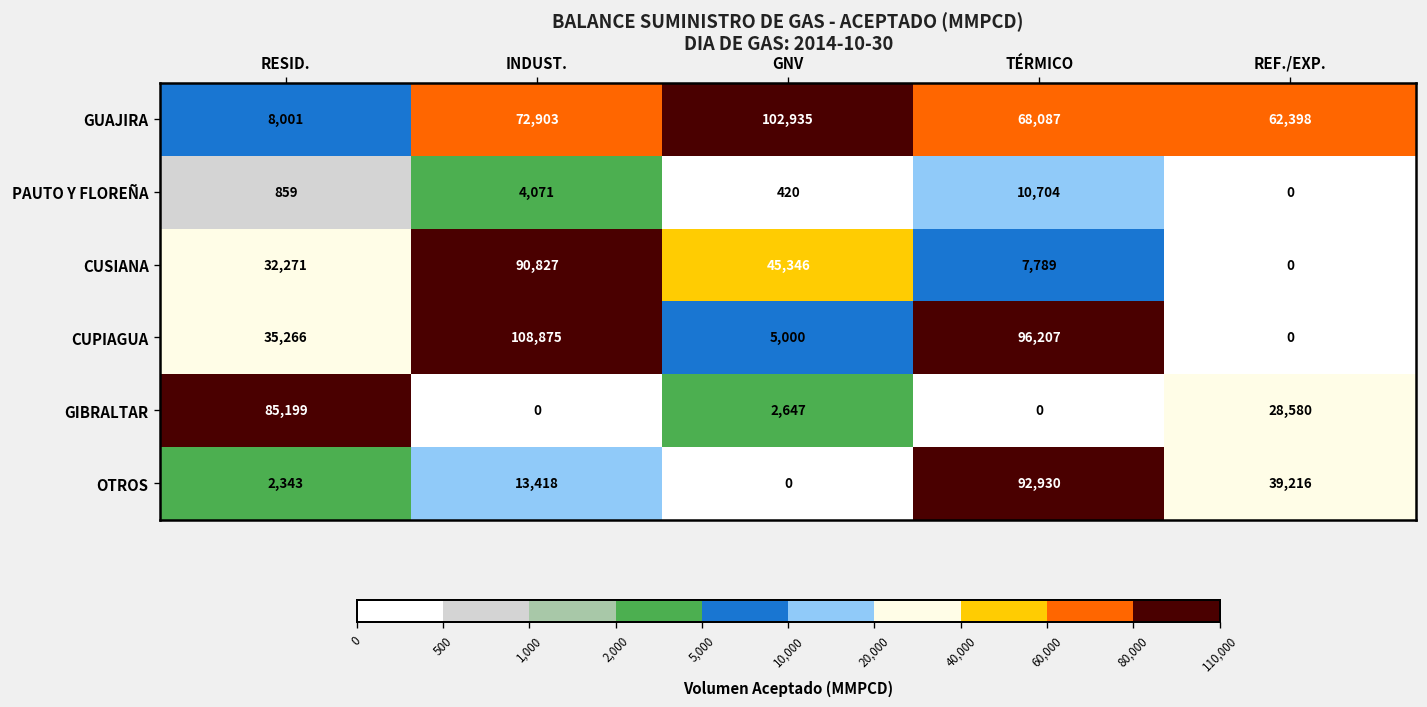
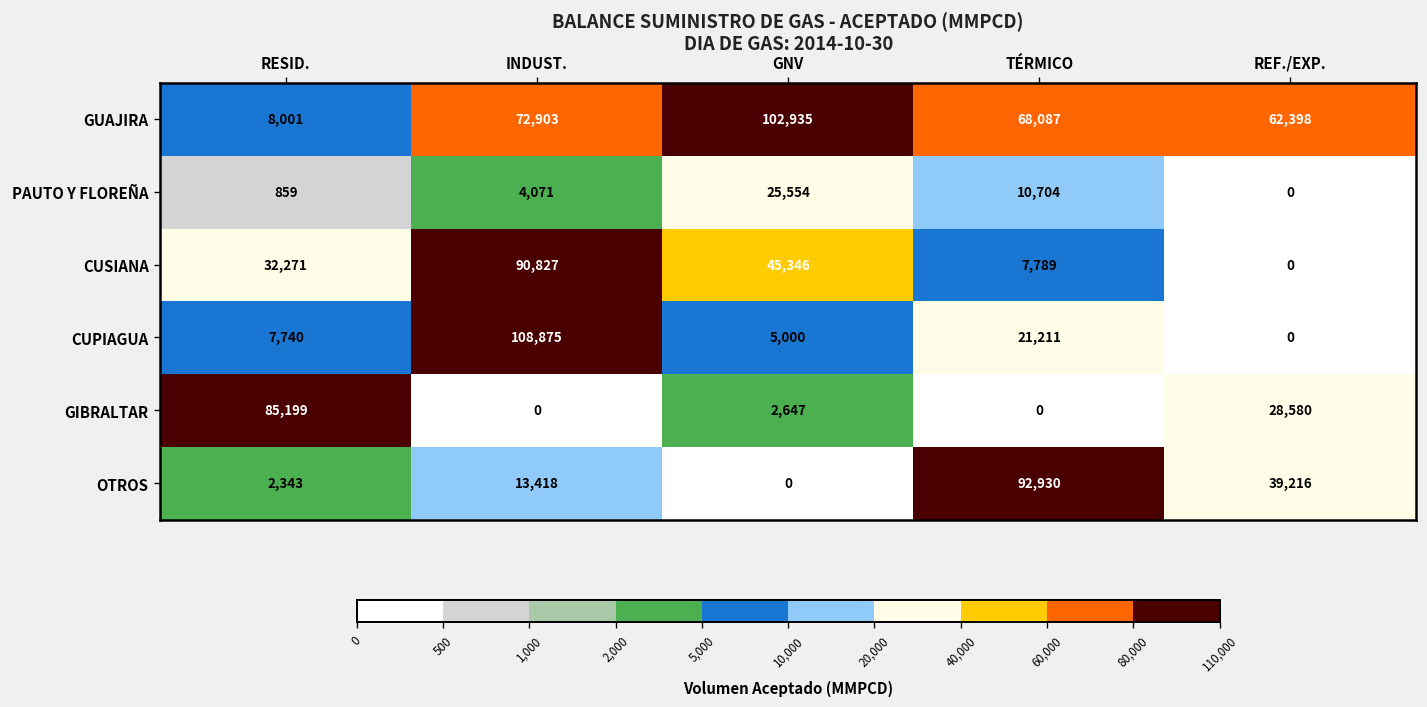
  {
    "GUAJIRA": {
      "RESID.": "8,001",
      "INDUST.": "72,903",
      "GNV": "102,935",
      "TÉRMICO": "68,087",
      "REF./EXP.": "62,398"
    },
    "PAUTO Y FLOREÑA": {
      "RESID.": "859",
      "INDUST.": "4,071",
-     "GNV": "420",
+     "GNV": "25,554",
      "TÉRMICO": "10,704",
      "REF./EXP.": "0"
    },
    "CUSIANA": {
      "RESID.": "32,271",
      "INDUST.": "90,827",
      "GNV": "45,346",
      "TÉRMICO": "7,789",
      "REF./EXP.": "0"
    },
    "CUPIAGUA": {
-     "RESID.": "35,266",
+     "RESID.": "7,740",
      "INDUST.": "108,875",
      "GNV": "5,000",
-     "TÉRMICO": "96,207",
+     "TÉRMICO": "21,211",
      "REF./EXP.": "0"
    },
    "GIBRALTAR": {
      "RESID.": "85,199",
      "INDUST.": "0",
      "GNV": "2,647",
      "TÉRMICO": "0",
      "REF./EXP.": "28,580"
    },
    "OTROS": {
      "RESID.": "2,343",
      "INDUST.": "13,418",
      "GNV": "0",
      "TÉRMICO": "92,930",
      "REF./EXP.": "39,216"
    }
  }
